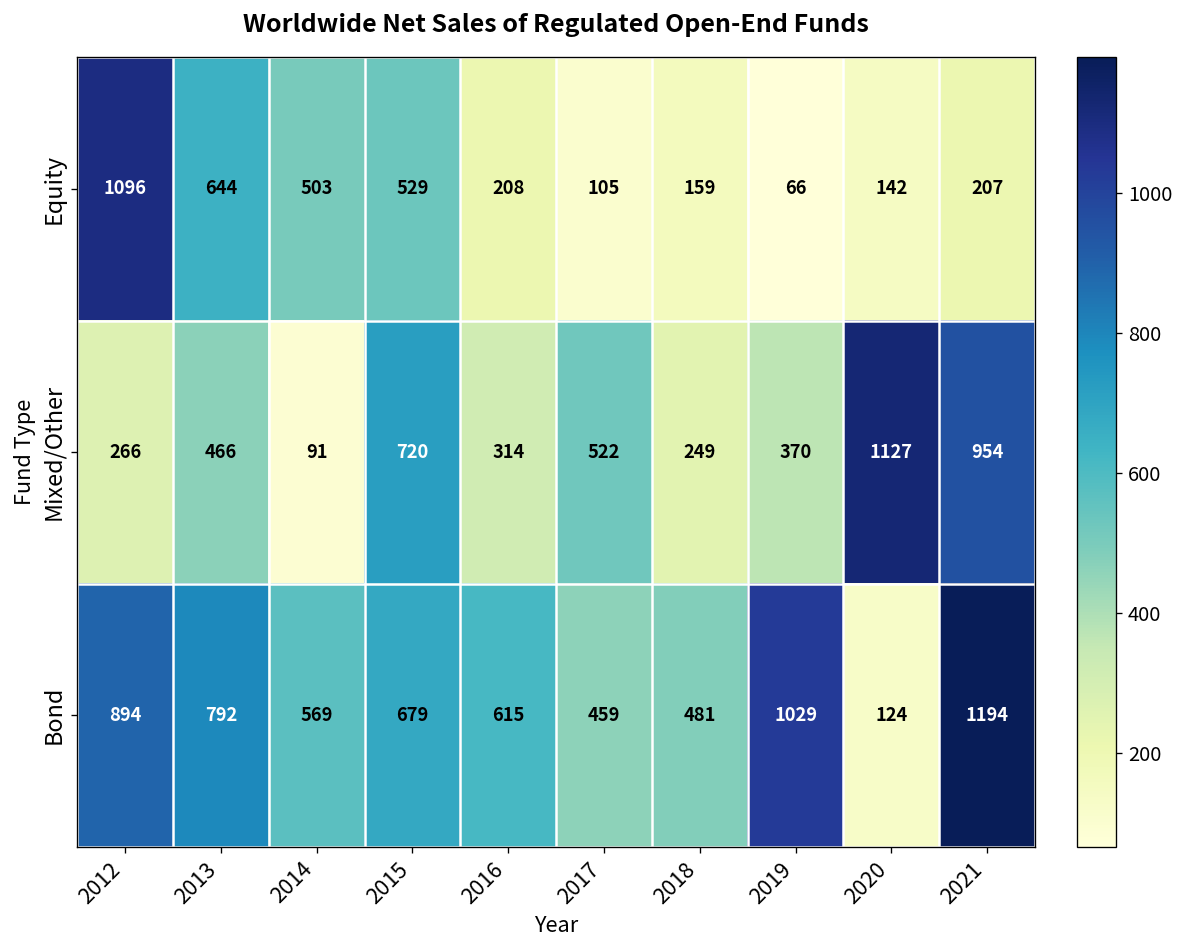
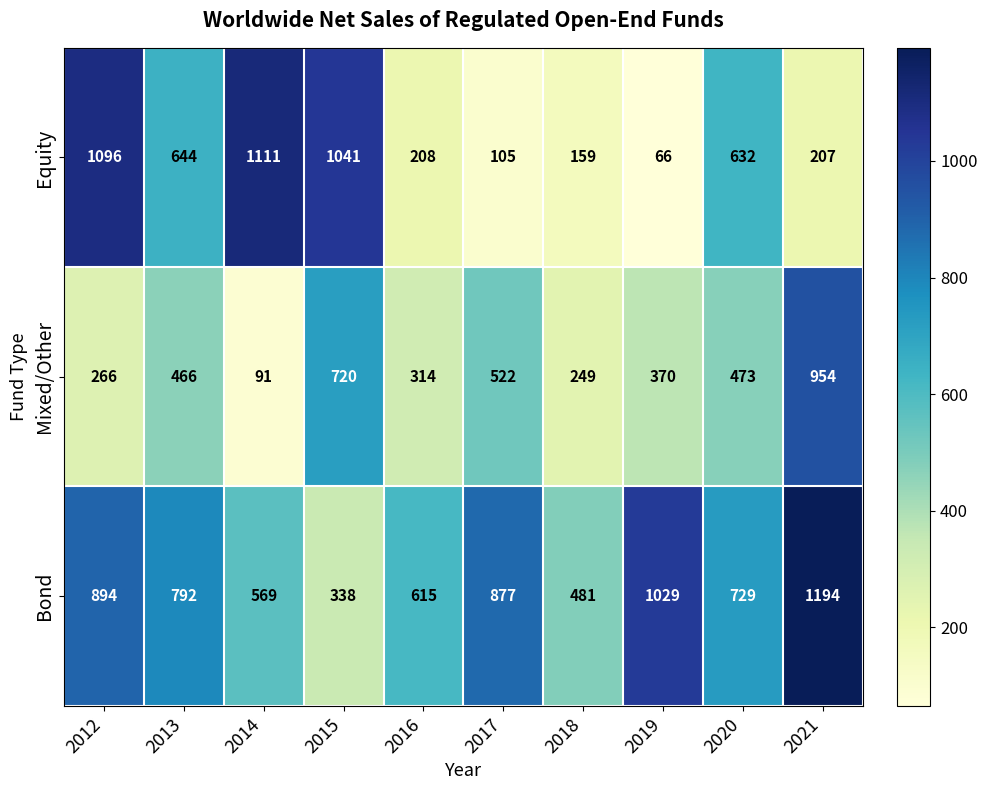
  {
    "Equity": {
      "2012": 1096,
      "2013": 644,
-     "2014": 503,
-     "2015": 529,
+     "2014": 1111,
+     "2015": 1041,
      "2016": 208,
      "2017": 105,
      "2018": 159,
      "2019": 66,
-     "2020": 142,
+     "2020": 632,
      "2021": 207
    },
    "Mixed/Other": {
      "2012": 266,
      "2013": 466,
      "2014": 91,
      "2015": 720,
      "2016": 314,
      "2017": 522,
      "2018": 249,
      "2019": 370,
-     "2020": 1127,
+     "2020": 473,
      "2021": 954
    },
    "Bond": {
      "2012": 894,
      "2013": 792,
      "2014": 569,
-     "2015": 679,
+     "2015": 338,
      "2016": 615,
-     "2017": 459,
+     "2017": 877,
      "2018": 481,
      "2019": 1029,
-     "2020": 124,
+     "2020": 729,
      "2021": 1194
    }
  }
